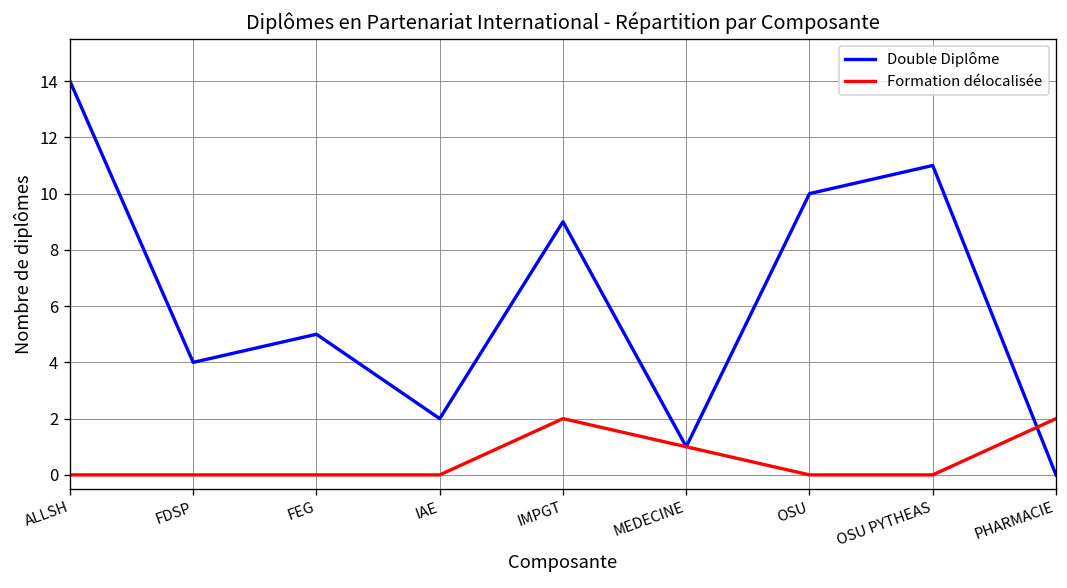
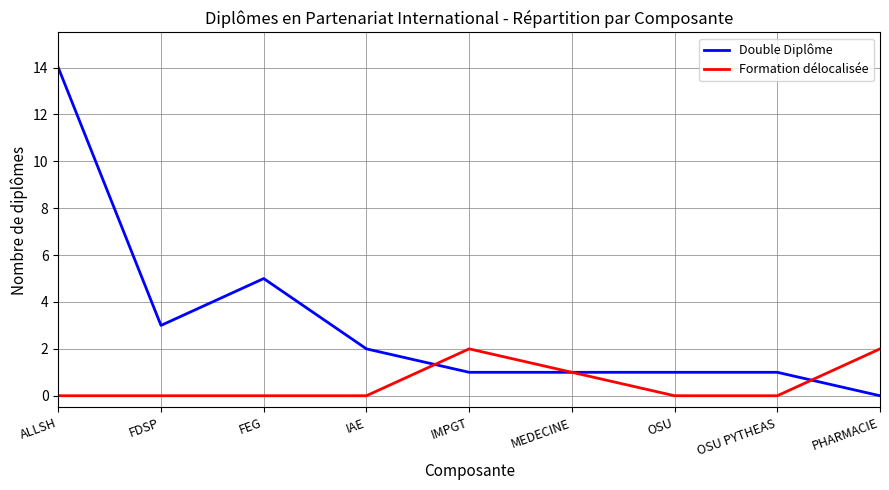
  {
    "Double Diplôme": {
      "ALLSH": 14,
-     "FDSP": 4,
+     "FDSP": 3,
      "FEG": 5,
      "IAE": 2,
-     "IMPGT": 9,
-     "OSU": 10,
-     "OSU PYTHEAS": 11,
+     "IMPGT": 1,
+     "OSU": 1,
+     "OSU PYTHEAS": 1,
      "PHARMACIE": 0
    },
    "Formation délocalisée": {
      "ALLSH": 0,
      "FDSP": 0,
      "FEG": 0,
      "IAE": 0,
      "IMPGT": 2,
      "OSU": 0,
      "OSU PYTHEAS": 0,
      "PHARMACIE": 2
    }
  }
